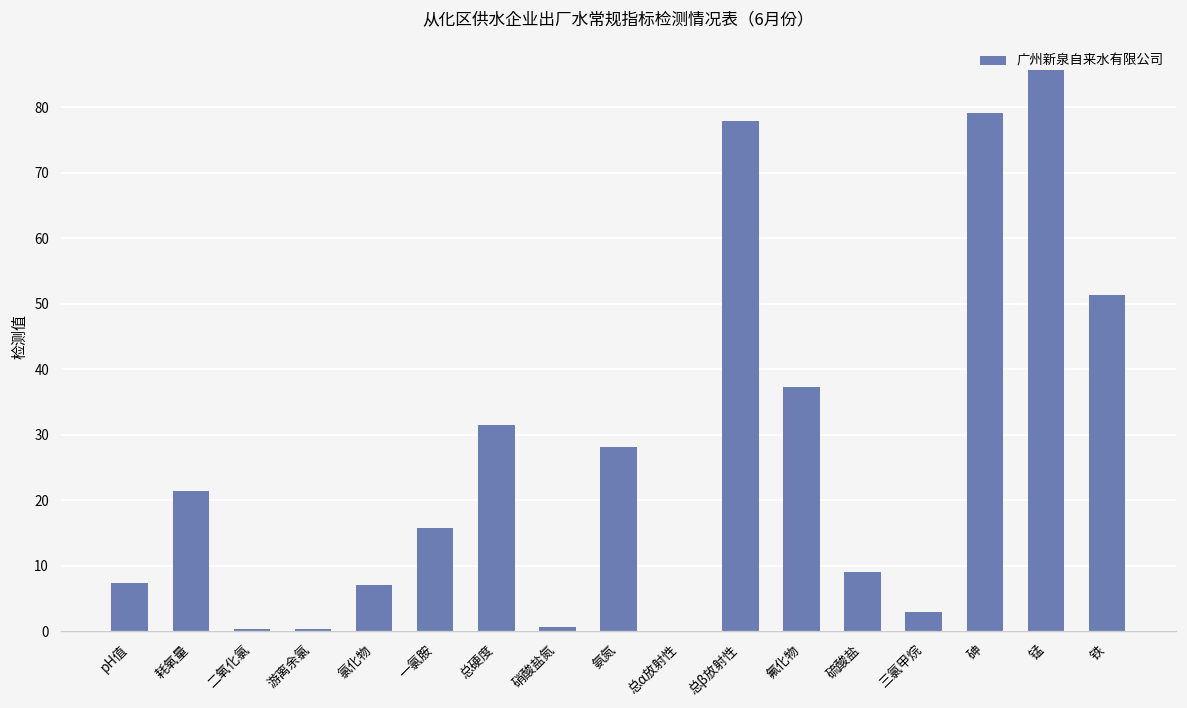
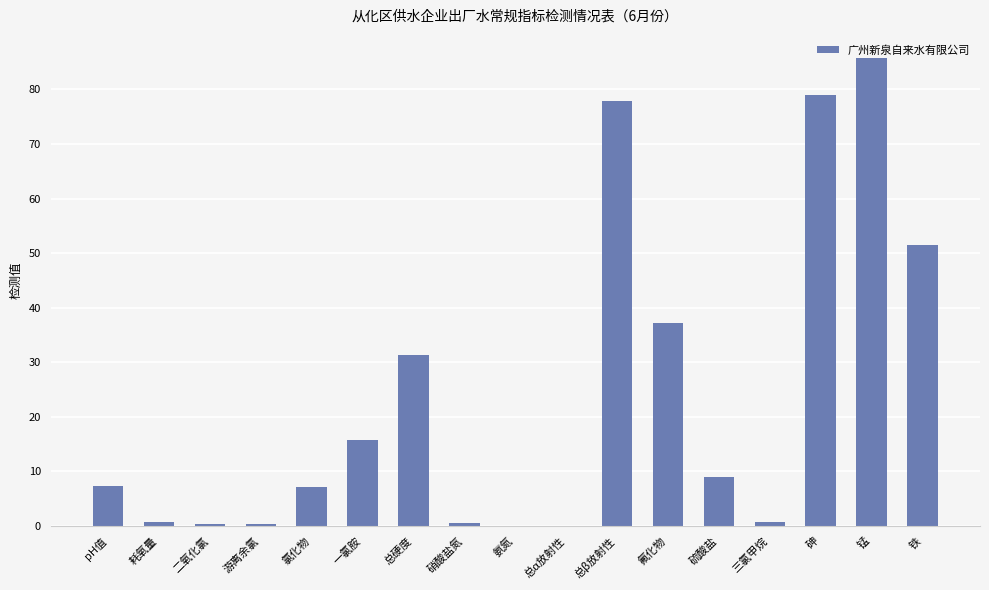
  {
    "pH值": 7,
-   "耗氧量": 21,
+   "耗氧量": 1,
    "氯化物": 7,
    "一氯胺": 16,
    "总硬度": 31,
    "硝酸盐氮": 1,
-   "氨氮": 28,
+   "氨氮": 0,
    "总β放射性": 78,
    "氟化物": 37,
    "硫酸盐": 9,
-   "三氯甲烷": 3,
+   "三氯甲烷": 1,
    "砷": 79,
    "锰": 86,
    "铁": 51
  }
